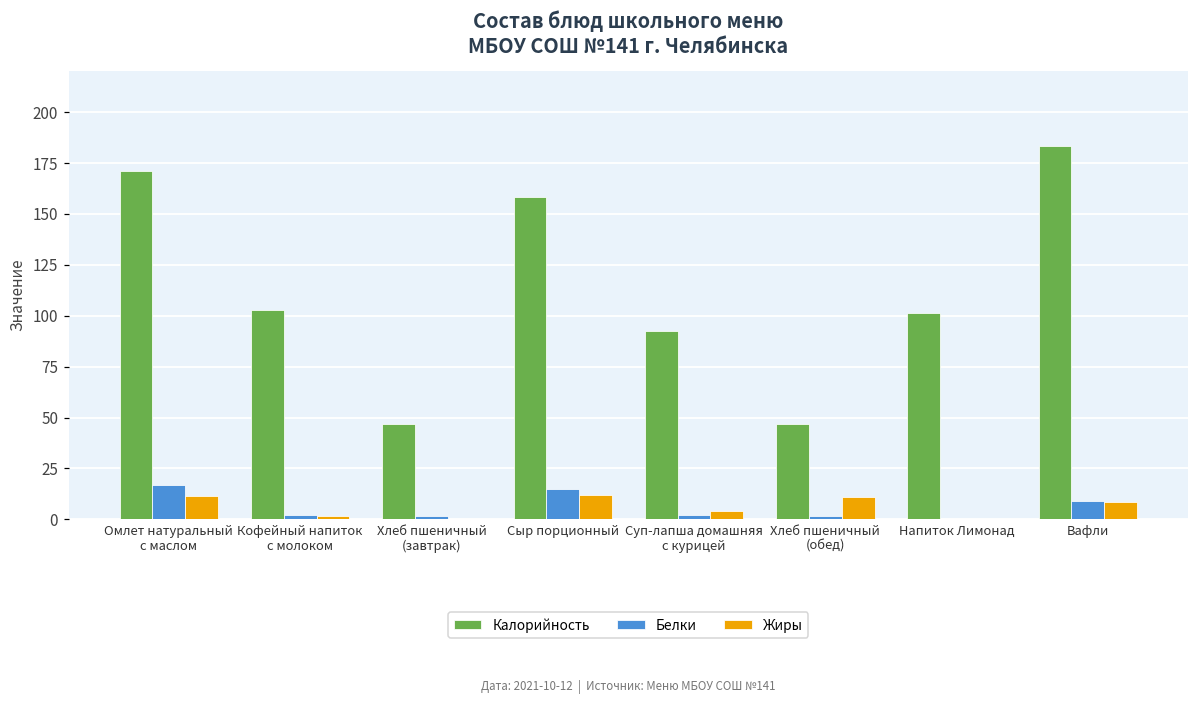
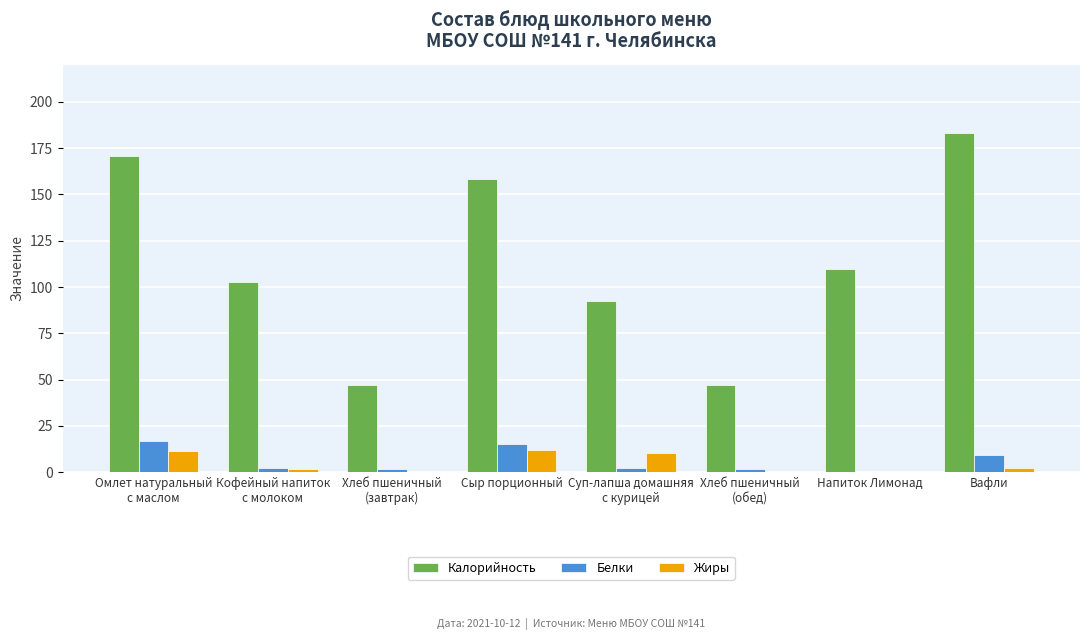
  {
    "Калорийность": {
      "Омлет натуральный с маслом": 171,
      "Кофейный напиток с молоком": 103,
      "Хлеб пшеничный (завтрак)": 47,
      "Сыр порционный": 158,
      "Суп-лапша домашняя с курицей": 93,
      "Хлеб пшеничный (обед)": 47,
-     "Напиток Лимонад": 101,
+     "Напиток Лимонад": 110,
      "Вафли": 183
    },
    "Белки": {
      "Омлет натуральный с маслом": 17,
      "Кофейный напиток с молоком": 2,
      "Хлеб пшеничный (завтрак)": 2,
      "Сыр порционный": 15,
      "Суп-лапша домашняя с курицей": 2,
      "Хлеб пшеничный (обед)": 2,
      "Вафли": 9
    },
    "Жиры": {
      "Омлет натуральный с маслом": 11,
      "Кофейный напиток с молоком": 2,
      "Сыр порционный": 12,
-     "Суп-лапша домашняя с курицей": 4,
-     "Хлеб пшеничный (обед)": 11,
+     "Суп-лапша домашняя с курицей": 10,
+     "Хлеб пшеничный (обед)": 0,
      "Напиток Лимонад": 0,
-     "Вафли": 8
+     "Вафли": 3
    }
  }
